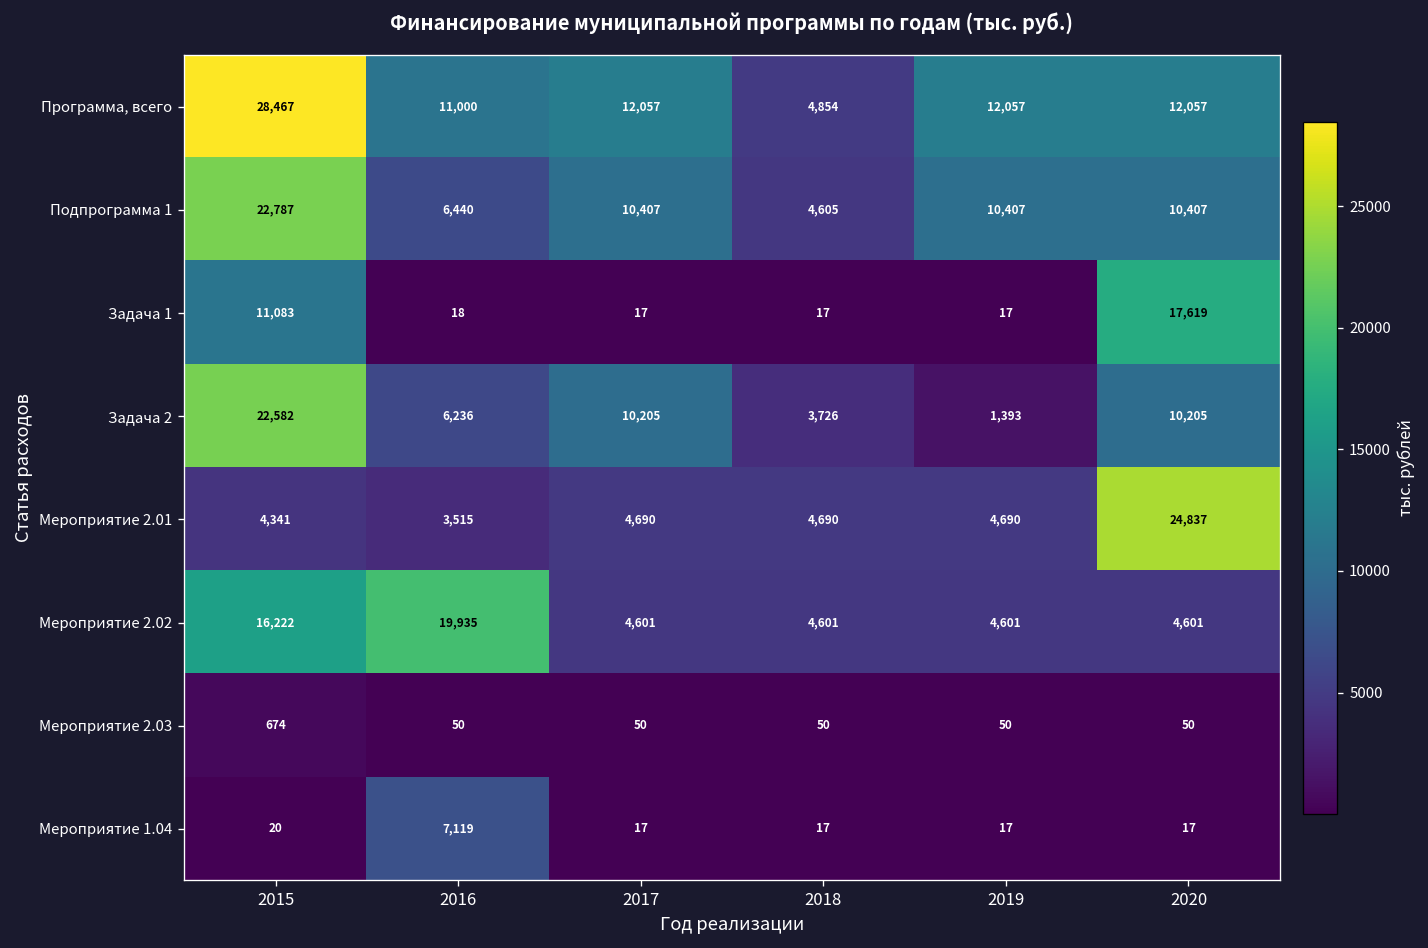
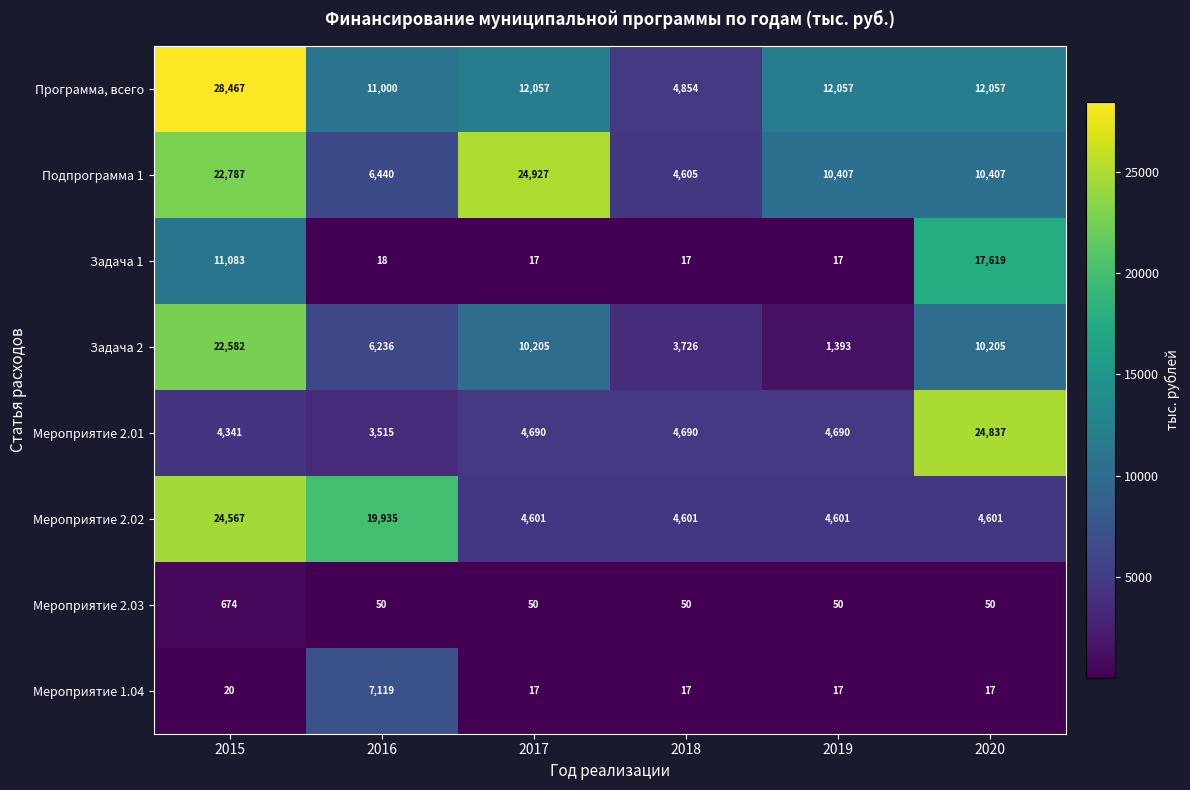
  {
    "Программа, всего": {
      "2015": "28,467",
      "2016": "11,000",
      "2017": "12,057",
      "2018": "4,854",
      "2019": "12,057",
      "2020": "12,057"
    },
    "Подпрограмма 1": {
      "2015": "22,787",
      "2016": "6,440",
-     "2017": "10,407",
+     "2017": "24,927",
      "2018": "4,605",
      "2019": "10,407",
      "2020": "10,407"
    },
    "Задача 1": {
      "2015": "11,083",
      "2016": "18",
      "2017": "17",
      "2018": "17",
      "2019": "17",
      "2020": "17,619"
    },
    "Задача 2": {
      "2015": "22,582",
      "2016": "6,236",
      "2017": "10,205",
      "2018": "3,726",
      "2019": "1,393",
      "2020": "10,205"
    },
    "Мероприятие 2.01": {
      "2015": "4,341",
      "2016": "3,515",
      "2017": "4,690",
      "2018": "4,690",
      "2019": "4,690",
      "2020": "24,837"
    },
    "Мероприятие 2.02": {
-     "2015": "16,222",
+     "2015": "24,567",
      "2016": "19,935",
      "2017": "4,601",
      "2018": "4,601",
      "2019": "4,601",
      "2020": "4,601"
    },
    "Мероприятие 2.03": {
      "2015": "674",
      "2016": "50",
      "2017": "50",
      "2018": "50",
      "2019": "50",
      "2020": "50"
    },
    "Мероприятие 1.04": {
      "2015": "20",
      "2016": "7,119",
      "2017": "17",
      "2018": "17",
      "2019": "17",
      "2020": "17"
    }
  }
